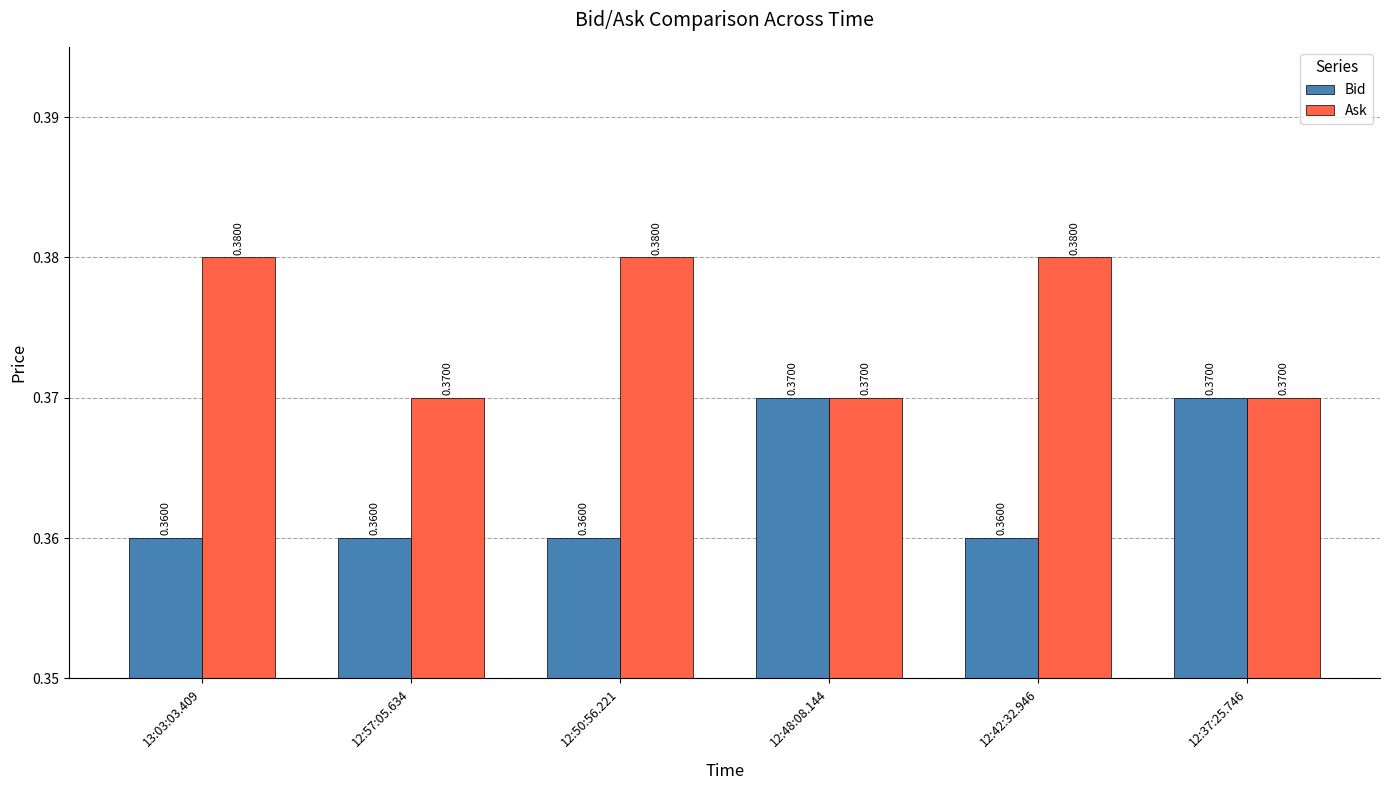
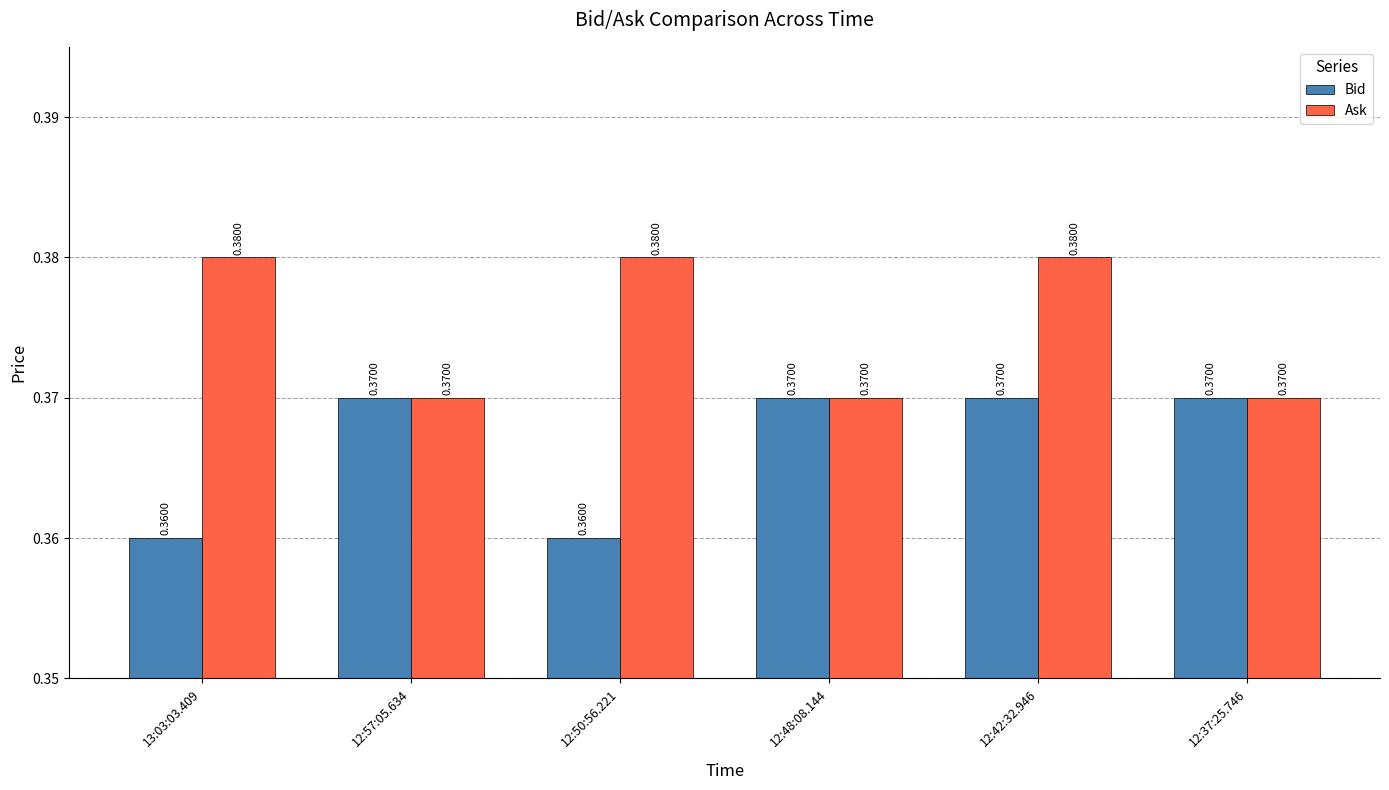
  {
    "Bid": {
      "13:03:03.409": 0.3600,
-     "12:57:05.634": 0.3600,
+     "12:57:05.634": 0.3700,
      "12:50:56.221": 0.3600,
      "12:48:08.144": 0.3700,
-     "12:42:32.946": 0.3600,
+     "12:42:32.946": 0.3700,
      "12:37:25.746": 0.3700
    },
    "Ask": {
      "13:03:03.409": 0.3800,
      "12:57:05.634": 0.3700,
      "12:50:56.221": 0.3800,
      "12:48:08.144": 0.3700,
      "12:42:32.946": 0.3800,
      "12:37:25.746": 0.3700
    }
  }
